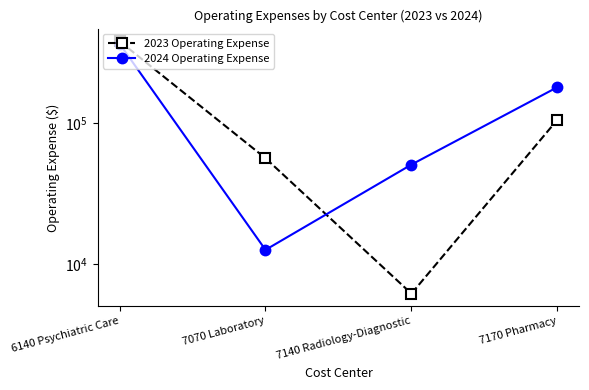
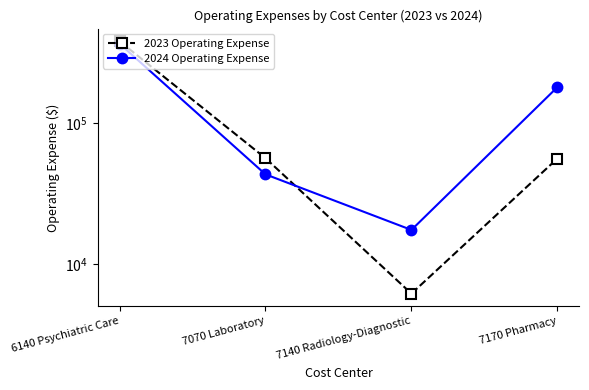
  {
    "2023 Operating Expense": {
      "7070 Laboratory": 56000,
      "7140 Radiology-Diagnostic": 6000,
-     "7170 Pharmacy": 110000
+     "7170 Pharmacy": 56000
    },
    "2024 Operating Expense": {
-     "7070 Laboratory": 13000,
-     "7140 Radiology-Diagnostic": 51000,
+     "7070 Laboratory": 43000,
+     "7140 Radiology-Diagnostic": 17000,
      "7170 Pharmacy": 180000
    }
  }
